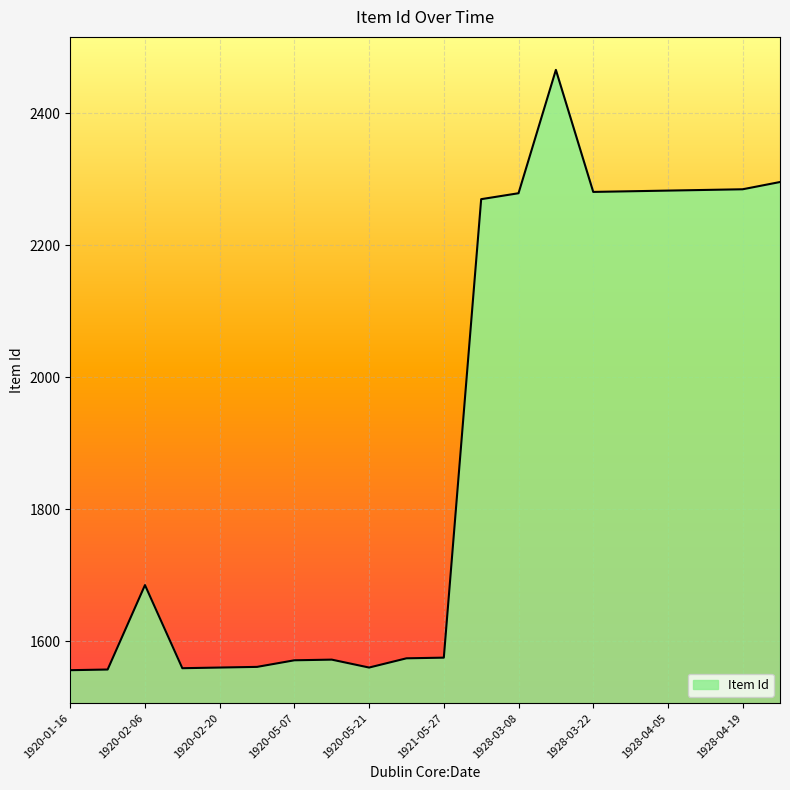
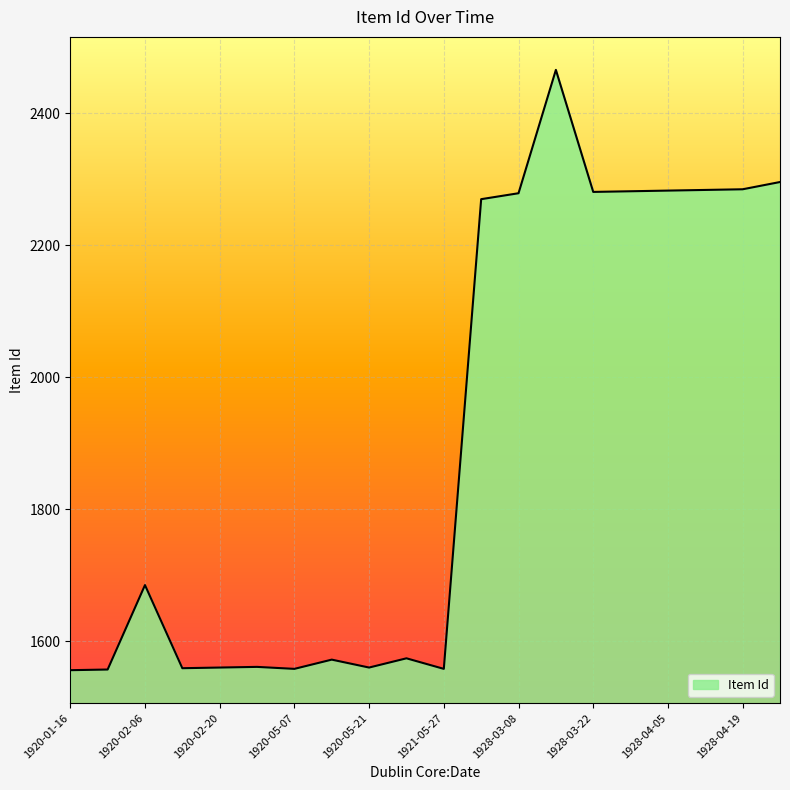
  {
    "1920-01-16": 1560,
    "1920-02-06": 1690,
    "1920-02-20": 1560,
-   "1920-05-07": 1570,
+   "1920-05-07": 1560,
    "1920-05-21": 1560,
-   "1921-05-27": 1580
+   "1921-05-27": 1560
  }
